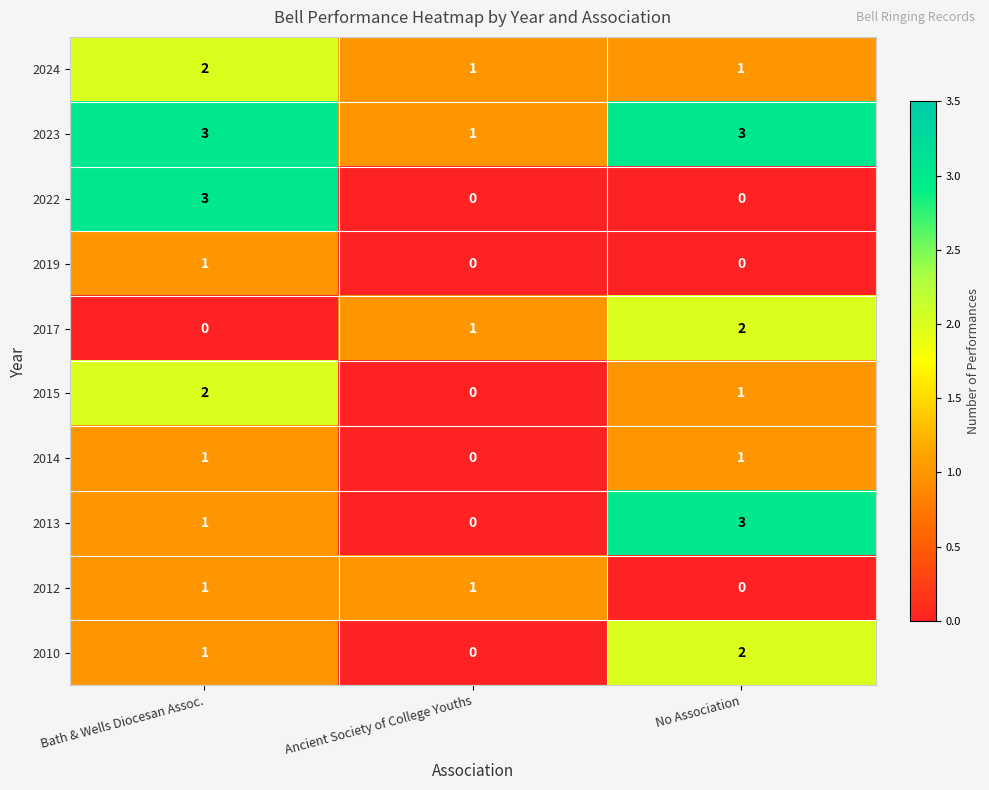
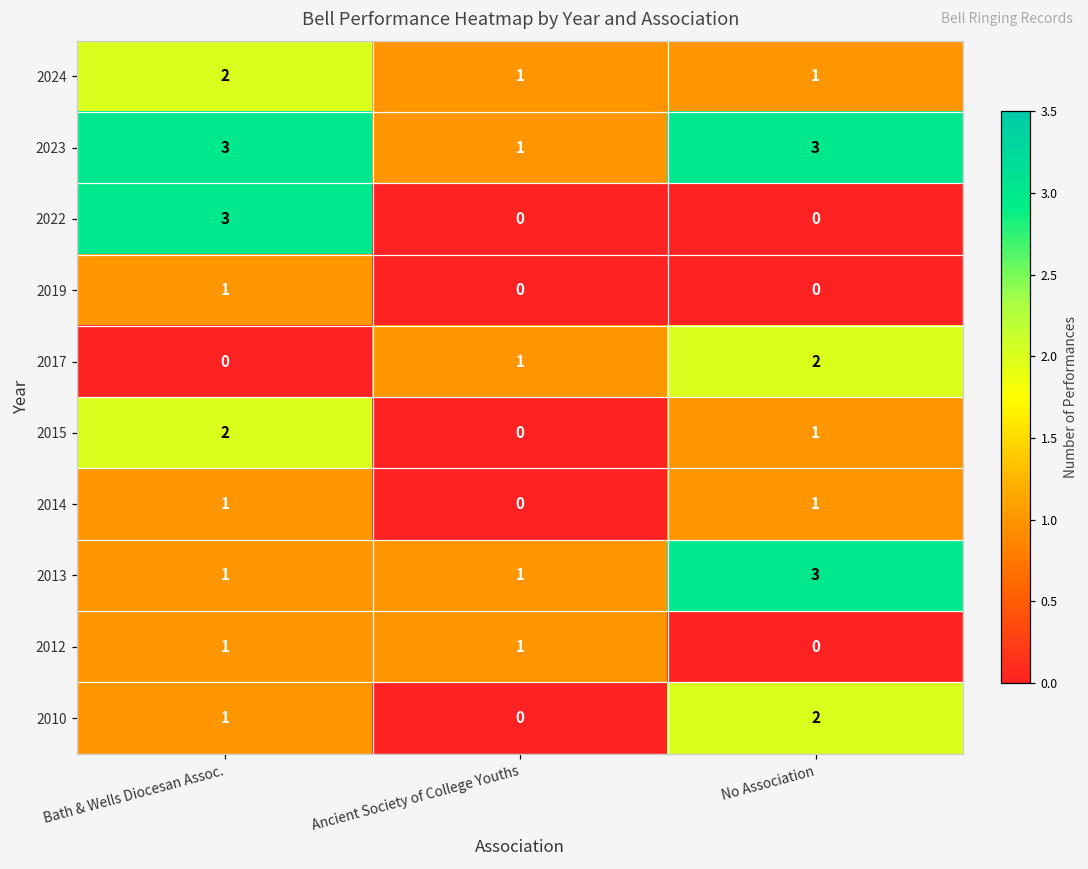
  {
    "2024": {
      "Bath & Wells Diocesan Assoc.": 2,
      "Ancient Society of College Youths": 1,
      "No Association": 1
    },
    "2023": {
      "Bath & Wells Diocesan Assoc.": 3,
      "Ancient Society of College Youths": 1,
      "No Association": 3
    },
    "2022": {
      "Bath & Wells Diocesan Assoc.": 3,
      "Ancient Society of College Youths": 0,
      "No Association": 0
    },
    "2019": {
      "Bath & Wells Diocesan Assoc.": 1,
      "Ancient Society of College Youths": 0,
      "No Association": 0
    },
    "2017": {
      "Bath & Wells Diocesan Assoc.": 0,
      "Ancient Society of College Youths": 1,
      "No Association": 2
    },
    "2015": {
      "Bath & Wells Diocesan Assoc.": 2,
      "Ancient Society of College Youths": 0,
      "No Association": 1
    },
    "2014": {
      "Bath & Wells Diocesan Assoc.": 1,
      "Ancient Society of College Youths": 0,
      "No Association": 1
    },
    "2013": {
      "Bath & Wells Diocesan Assoc.": 1,
-     "Ancient Society of College Youths": 0,
+     "Ancient Society of College Youths": 1,
      "No Association": 3
    },
    "2012": {
      "Bath & Wells Diocesan Assoc.": 1,
      "Ancient Society of College Youths": 1,
      "No Association": 0
    },
    "2010": {
      "Bath & Wells Diocesan Assoc.": 1,
      "Ancient Society of College Youths": 0,
      "No Association": 2
    }
  }
